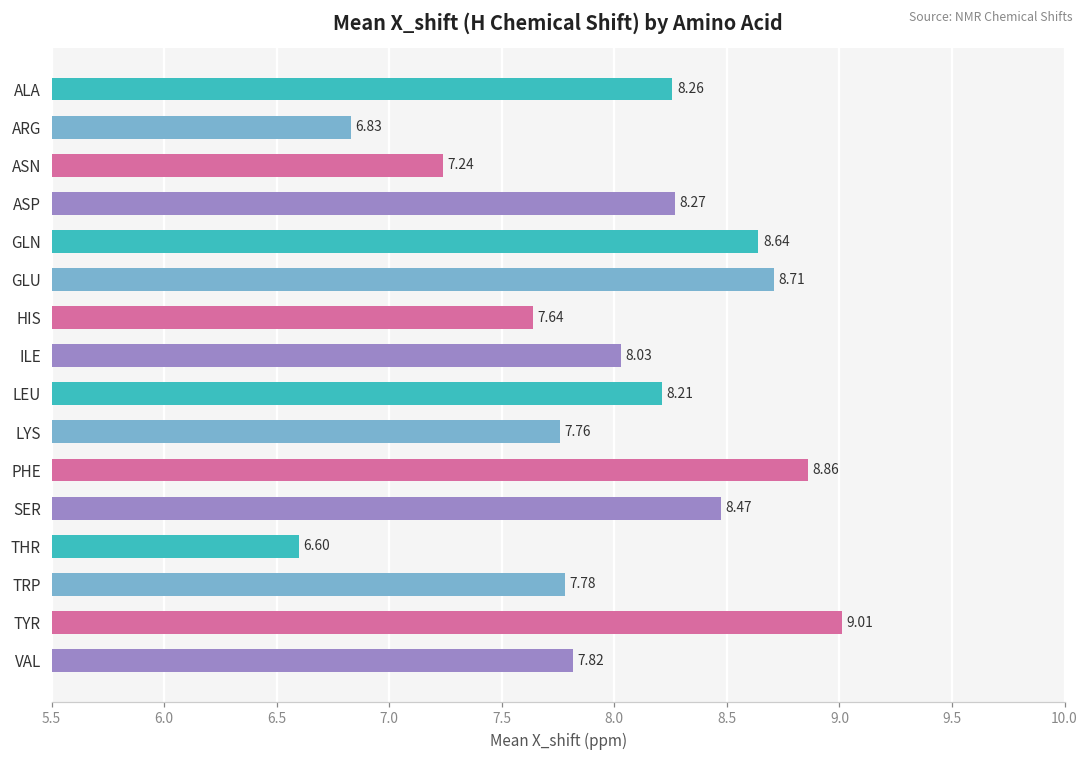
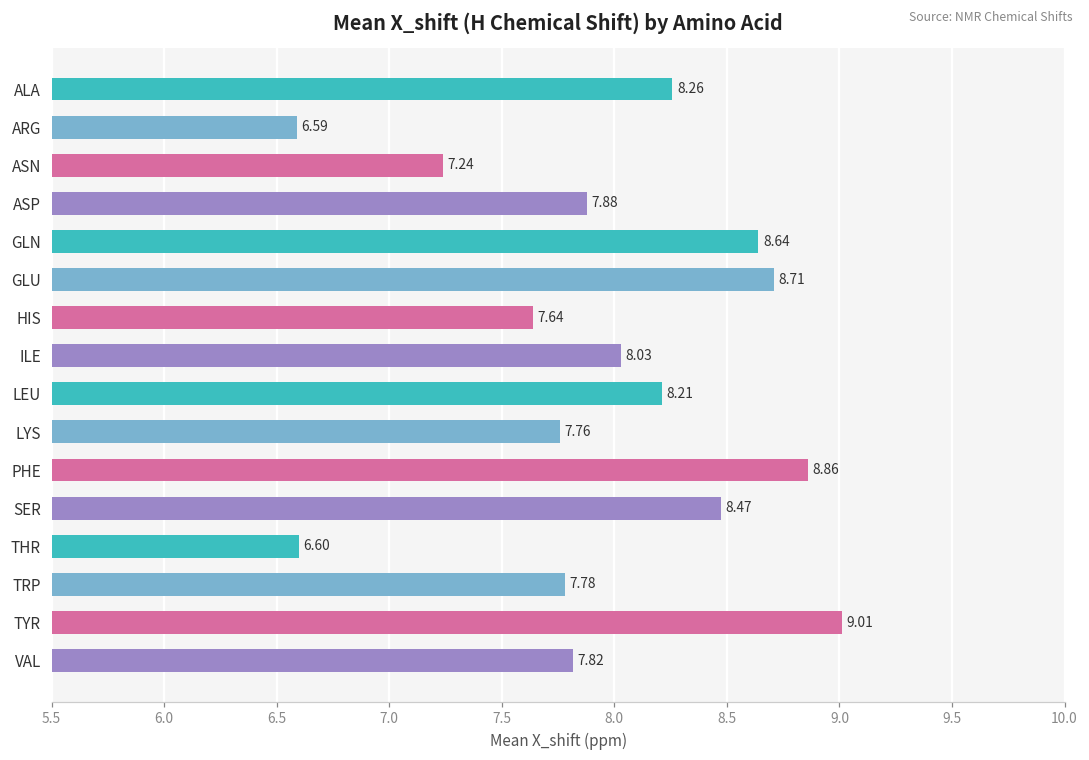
  {
    "ALA": 8.26,
-   "ARG": 6.83,
+   "ARG": 6.59,
    "ASN": 7.24,
-   "ASP": 8.27,
+   "ASP": 7.88,
    "GLN": 8.64,
    "GLU": 8.71,
    "HIS": 7.64,
    "ILE": 8.03,
    "LEU": 8.21,
    "LYS": 7.76,
    "PHE": 8.86,
    "SER": 8.47,
    "THR": 6.60,
    "TRP": 7.78,
    "TYR": 9.01,
    "VAL": 7.82
  }
